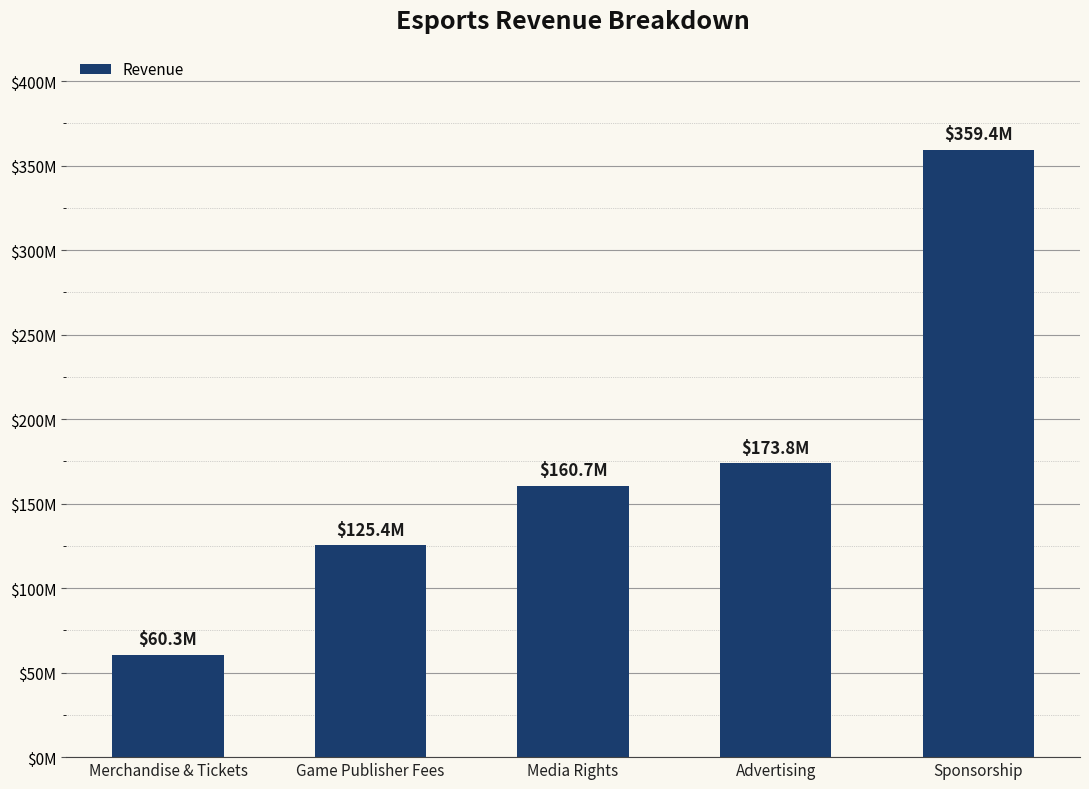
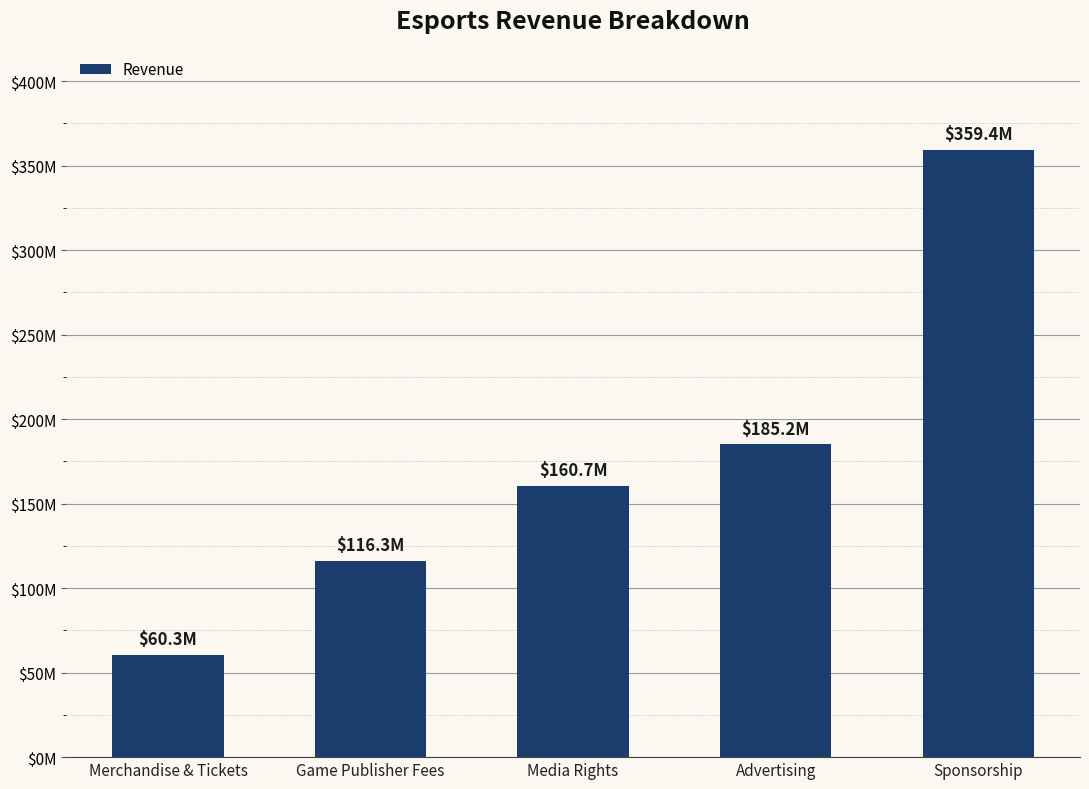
  {
    "Merchandise & Tickets": "$60.3M",
-   "Game Publisher Fees": "$125.4M",
+   "Game Publisher Fees": "$116.3M",
    "Media Rights": "$160.7M",
-   "Advertising": "$173.8M",
+   "Advertising": "$185.2M",
    "Sponsorship": "$359.4M"
  }
